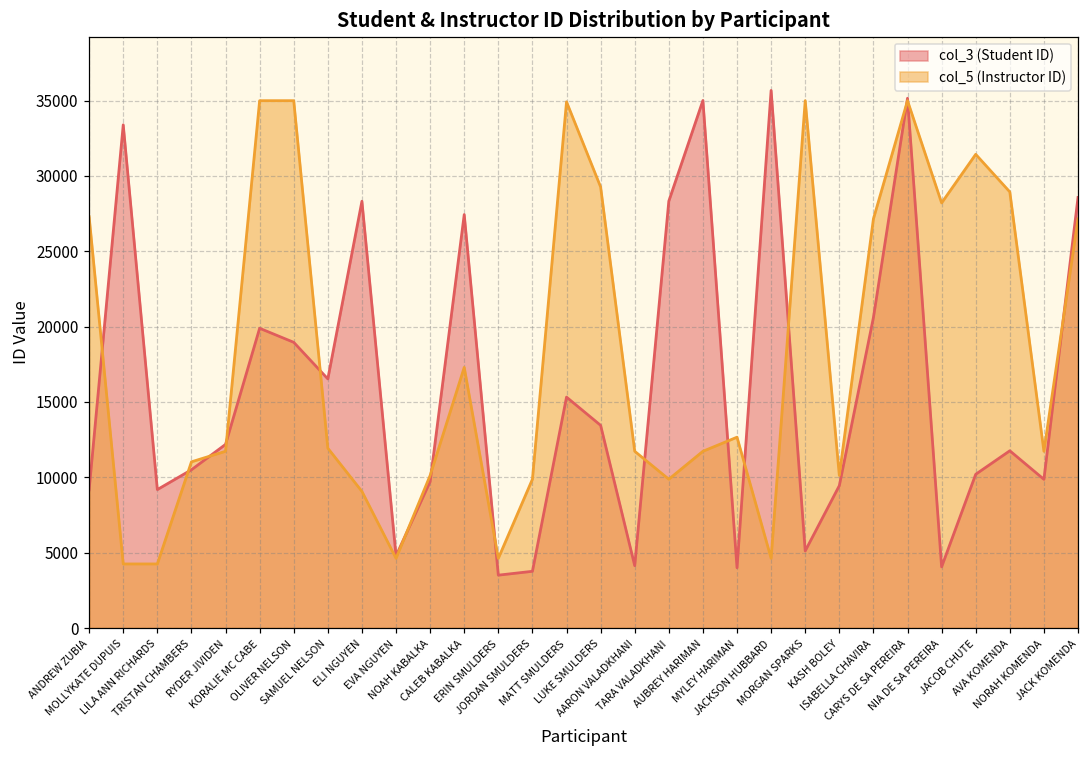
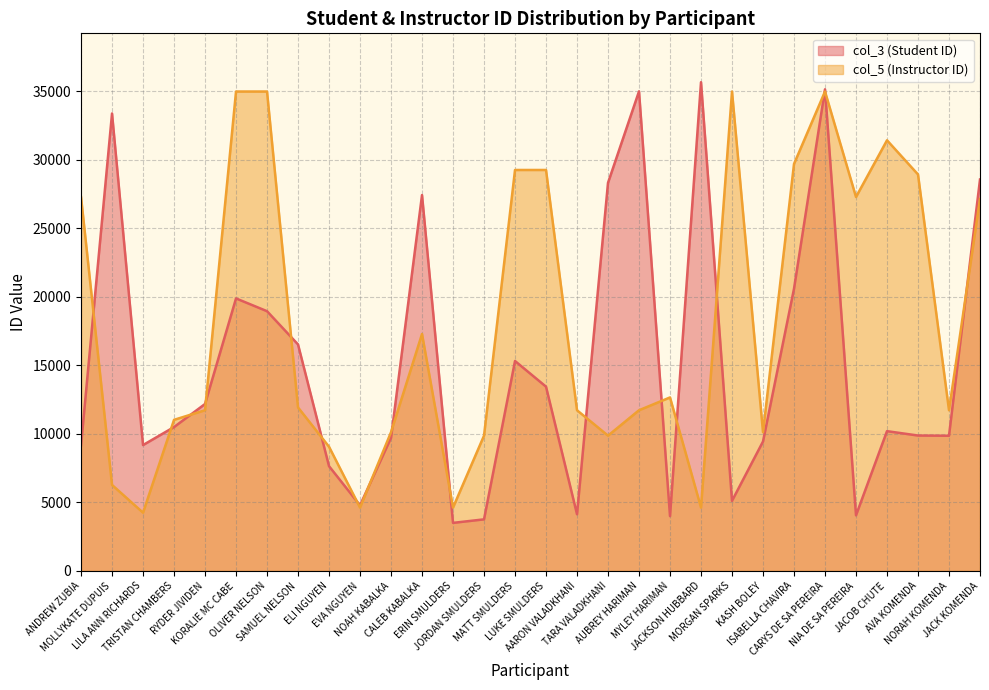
  {
    "col_3 (Student ID)": {
      "ANDREW ZUBIA": 9200,
      "MOLLYKATE DUPUIS": 33400,
      "LILA ANN RICHARDS": 9200,
      "TRISTAN CHAMBERS": 10500,
      "RYDER JIVIDEN": 12200,
      "KORALIE MC CABE": 19900,
      "OLIVER NELSON": 19000,
      "SAMUEL NELSON": 16500,
-     "ELI NGUYEN": 28300,
+     "ELI NGUYEN": 7600,
      "NOAH KABALKA": 9700,
      "CALEB KABALKA": 27400,
      "ERIN SMULDERS": 3500,
      "JORDAN SMULDERS": 3800,
      "MATT SMULDERS": 15300,
      "LUKE SMULDERS": 13400,
      "AARON VALADKHANI": 4100,
      "TARA VALADKHANI": 28300,
      "AUBREY HARIMAN": 35000,
      "MYLEY HARIMAN": 4000,
      "JACKSON HUBBARD": 35700,
      "MORGAN SPARKS": 5100,
      "KASH BOLEY": 9400,
      "ISABELLA CHAVIRA": 20600,
      "NIA DE SA PEREIRA": 4100,
      "JACOB CHUTE": 10200,
-     "AVA KOMENDA": 11800,
+     "AVA KOMENDA": 9900,
      "NORAH KOMENDA": 9900,
      "JACK KOMENDA": 28600
    },
    "col_5 (Instructor ID)": {
      "ANDREW ZUBIA": 27300,
-     "MOLLYKATE DUPUIS": 4300,
+     "MOLLYKATE DUPUIS": 6300,
      "LILA ANN RICHARDS": 4300,
      "TRISTAN CHAMBERS": 11000,
      "RYDER JIVIDEN": 11700,
      "KORALIE MC CABE": 35000,
      "OLIVER NELSON": 35000,
      "SAMUEL NELSON": 11900,
      "ELI NGUYEN": 9100,
      "NOAH KABALKA": 10100,
      "CALEB KABALKA": 17300,
      "ERIN SMULDERS": 4600,
      "JORDAN SMULDERS": 9900,
-     "MATT SMULDERS": 34900,
+     "MATT SMULDERS": 29300,
      "LUKE SMULDERS": 29300,
      "AARON VALADKHANI": 11700,
      "TARA VALADKHANI": 9900,
      "AUBREY HARIMAN": 11700,
      "MYLEY HARIMAN": 12700,
      "JACKSON HUBBARD": 4600,
      "MORGAN SPARKS": 35000,
      "KASH BOLEY": 10100,
-     "ISABELLA CHAVIRA": 27200,
-     "NIA DE SA PEREIRA": 28200,
+     "ISABELLA CHAVIRA": 29700,
+     "NIA DE SA PEREIRA": 27300,
      "JACOB CHUTE": 31400,
      "AVA KOMENDA": 28900,
      "NORAH KOMENDA": 11700,
      "JACK KOMENDA": 27200
    }
  }
